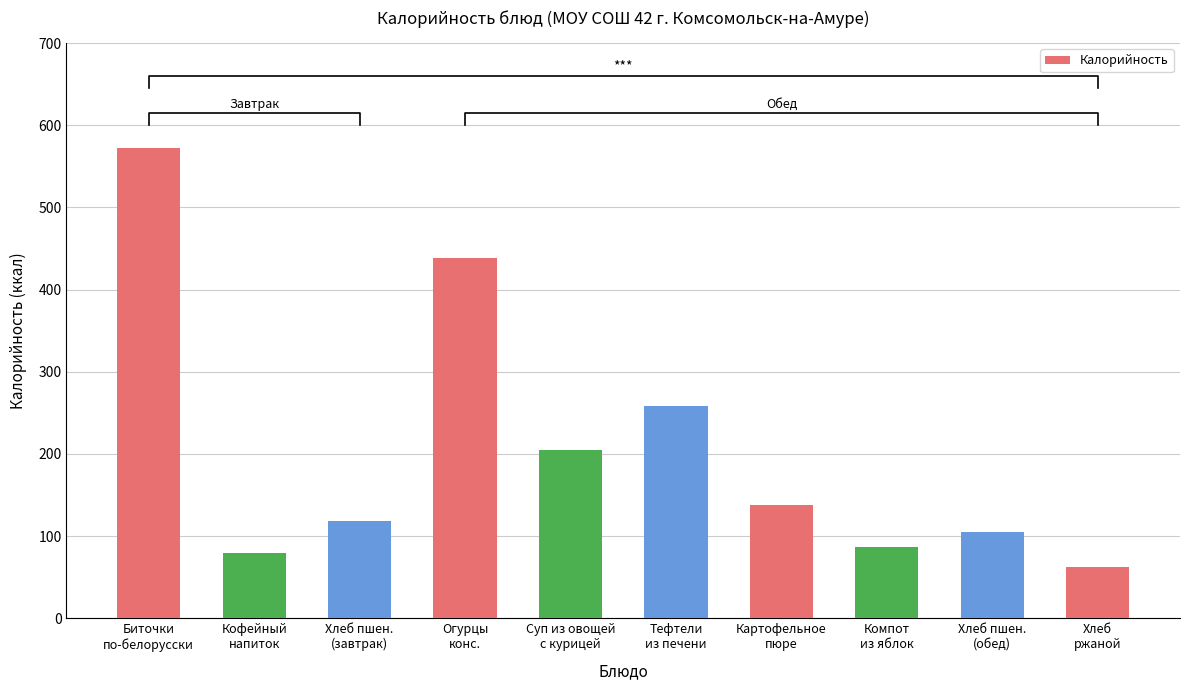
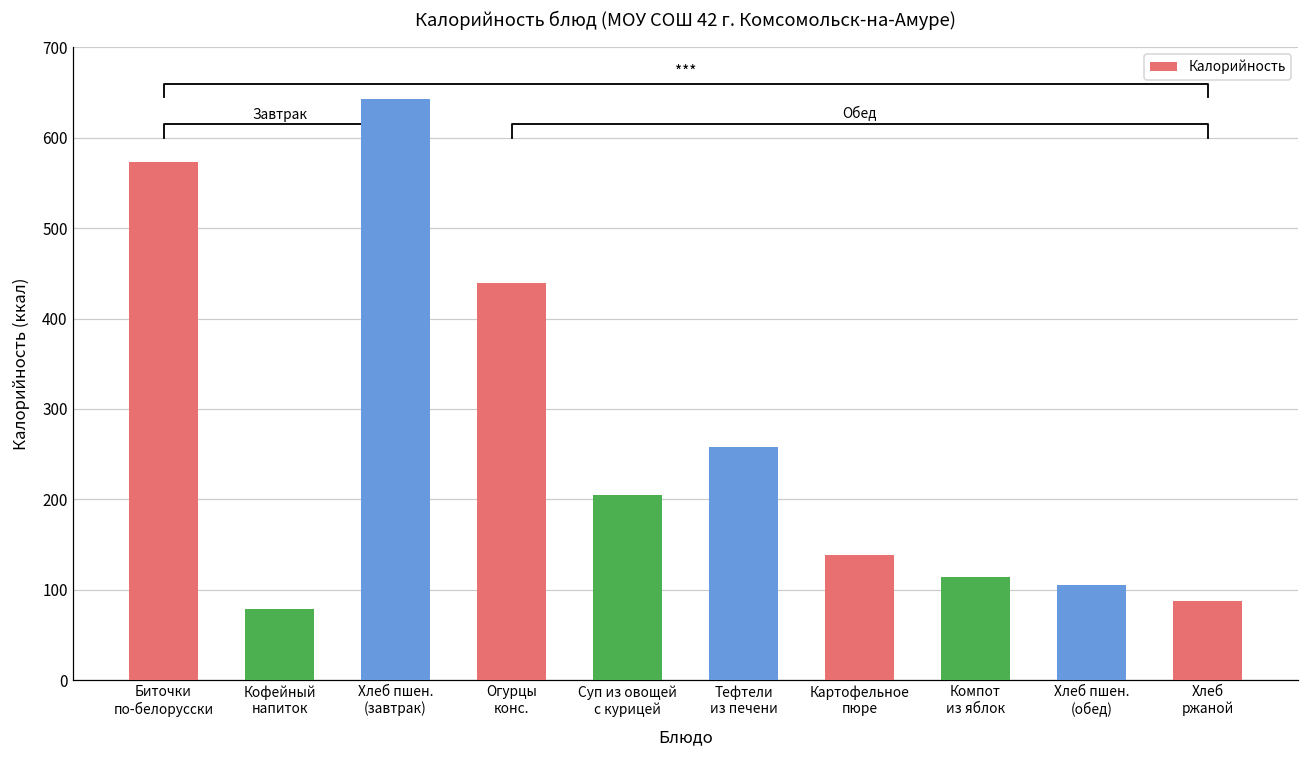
  {
    "Калорийность": {
      "Биточки по-белорусски": 570,
      "Кофейный напиток": 80,
-     "Хлеб пшен. (завтрак)": 120,
+     "Хлеб пшен. (завтрак)": 640,
      "Огурцы конс.": 440,
      "Суп из овощей с курицей": 210,
      "Тефтели из печени": 260,
      "Картофельное пюре": 140,
-     "Компот из яблок": 90,
+     "Компот из яблок": 110,
      "Хлеб пшен. (обед)": 110,
-     "Хлеб ржаной": 60
+     "Хлеб ржаной": 90
    }
  }
